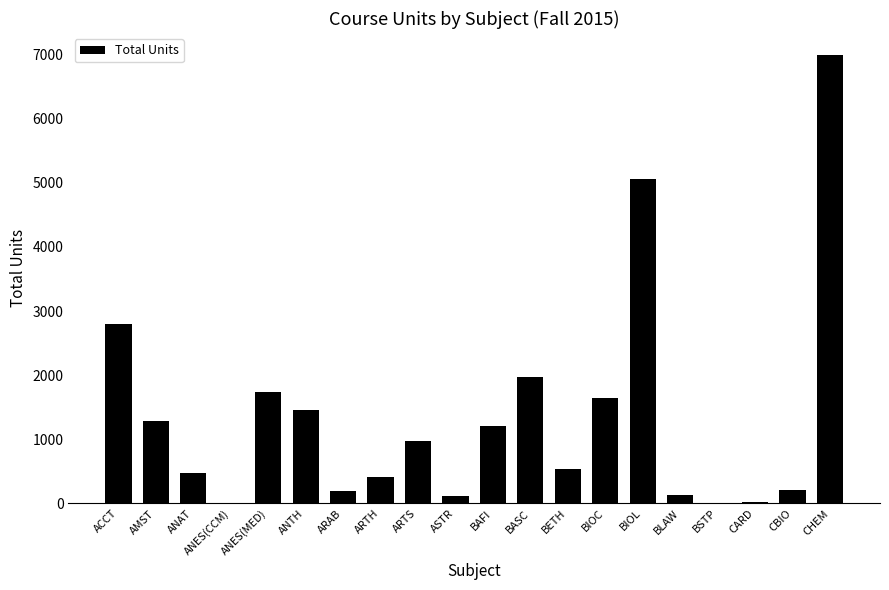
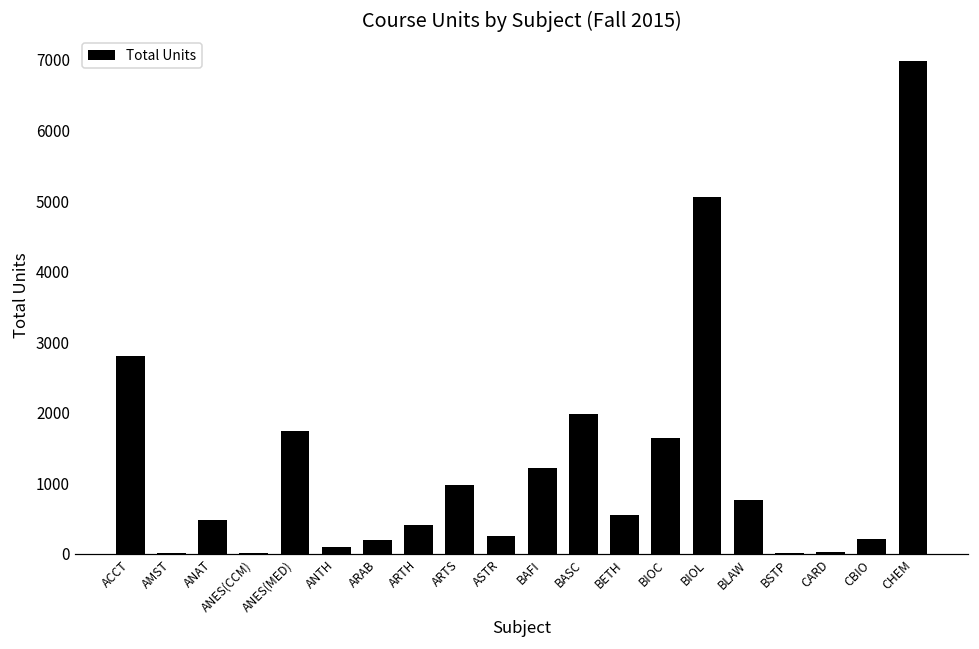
  {
    "ACCT": 2800,
-   "AMST": 1300,
+   "AMST": 0,
    "ANAT": 500,
    "ANES(MED)": 1700,
-   "ANTH": 1500,
+   "ANTH": 100,
    "ARAB": 200,
    "ARTH": 400,
    "ARTS": 1000,
-   "ASTR": 100,
+   "ASTR": 300,
    "BAFI": 1200,
    "BASC": 2000,
    "BETH": 500,
    "BIOC": 1600,
    "BIOL": 5100,
-   "BLAW": 100,
+   "BLAW": 800,
    "CBIO": 200,
    "CHEM": 7000
  }
